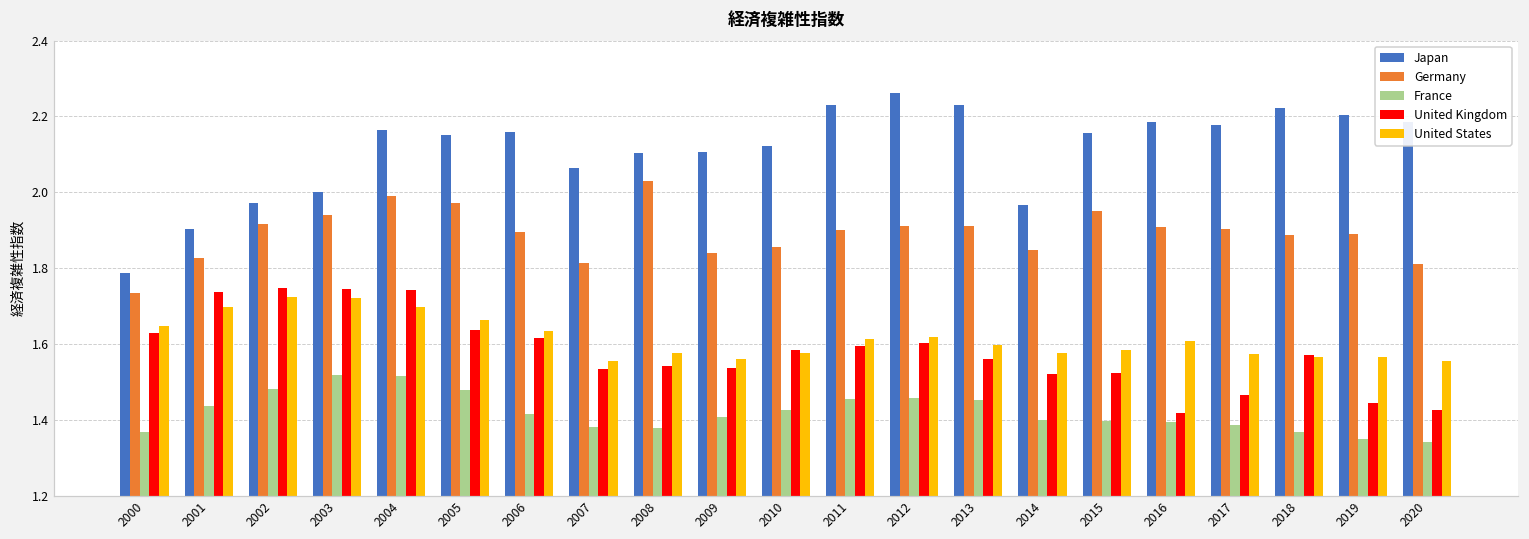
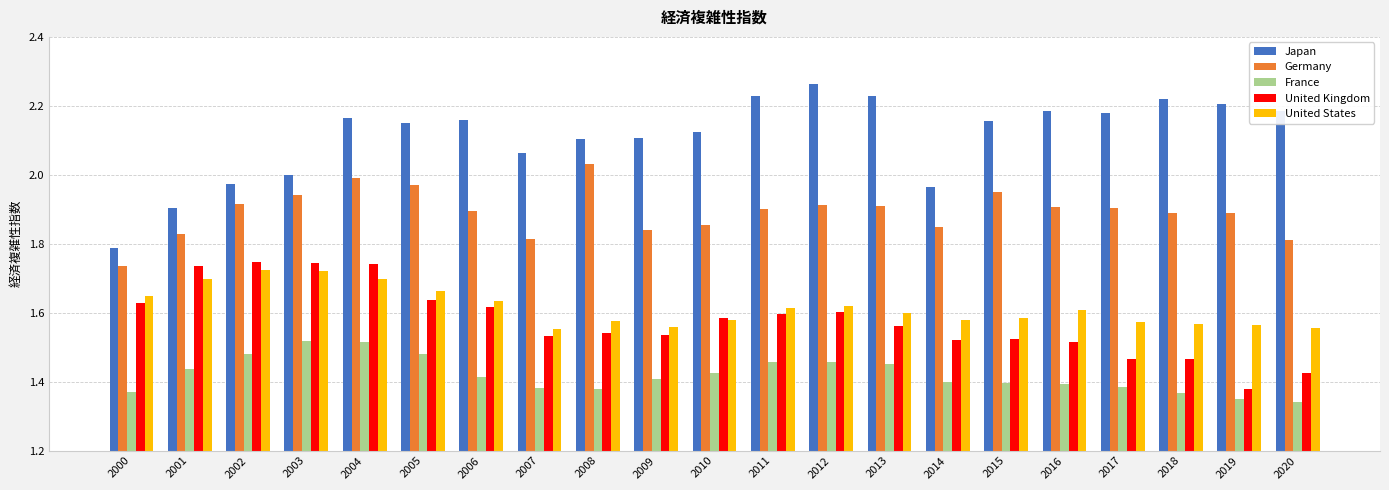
  {
    "Japan": {
      "2000": 1.79,
      "2001": 1.90,
      "2002": 1.97,
      "2003": 2.00,
      "2004": 2.16,
      "2005": 2.15,
      "2006": 2.16,
      "2007": 2.06,
      "2008": 2.10,
      "2009": 2.11,
      "2010": 2.12,
      "2011": 2.23,
      "2012": 2.26,
      "2013": 2.23,
      "2014": 1.97,
      "2015": 2.16,
      "2016": 2.19,
      "2017": 2.18,
      "2018": 2.22,
      "2019": 2.20
    },
    "Germany": {
      "2000": 1.74,
      "2001": 1.83,
      "2002": 1.92,
      "2003": 1.94,
      "2004": 1.99,
      "2005": 1.97,
      "2006": 1.89,
      "2007": 1.81,
      "2008": 2.03,
      "2009": 1.84,
      "2010": 1.86,
      "2011": 1.90,
      "2012": 1.91,
      "2013": 1.91,
      "2014": 1.85,
      "2015": 1.95,
      "2016": 1.91,
      "2017": 1.90,
      "2018": 1.89,
      "2019": 1.89,
      "2020": 1.81
    },
    "France": {
      "2000": 1.37,
      "2001": 1.44,
      "2002": 1.48,
      "2003": 1.52,
      "2004": 1.52,
      "2005": 1.48,
      "2006": 1.41,
      "2007": 1.38,
      "2008": 1.38,
      "2009": 1.41,
      "2010": 1.42,
      "2011": 1.46,
      "2012": 1.46,
      "2013": 1.45,
      "2014": 1.40,
      "2015": 1.40,
      "2016": 1.39,
      "2017": 1.38,
      "2018": 1.37,
      "2019": 1.35,
      "2020": 1.34
    },
    "United Kingdom": {
      "2000": 1.63,
      "2001": 1.74,
      "2002": 1.75,
      "2003": 1.74,
      "2004": 1.74,
      "2005": 1.64,
      "2006": 1.62,
      "2007": 1.53,
      "2008": 1.54,
      "2009": 1.54,
      "2010": 1.58,
      "2011": 1.60,
      "2012": 1.60,
      "2013": 1.56,
      "2014": 1.52,
      "2015": 1.52,
-     "2016": 1.42,
+     "2016": 1.51,
      "2017": 1.46,
-     "2018": 1.57,
-     "2019": 1.44,
+     "2018": 1.46,
+     "2019": 1.38,
      "2020": 1.42
    },
    "United States": {
      "2000": 1.65,
      "2001": 1.70,
      "2002": 1.72,
      "2003": 1.72,
      "2004": 1.70,
      "2005": 1.66,
      "2006": 1.63,
      "2007": 1.55,
      "2008": 1.58,
      "2009": 1.56,
      "2010": 1.58,
      "2011": 1.61,
      "2012": 1.62,
      "2013": 1.60,
      "2014": 1.58,
      "2015": 1.58,
      "2016": 1.61,
      "2017": 1.57,
      "2018": 1.57,
      "2019": 1.57,
      "2020": 1.56
    }
  }
